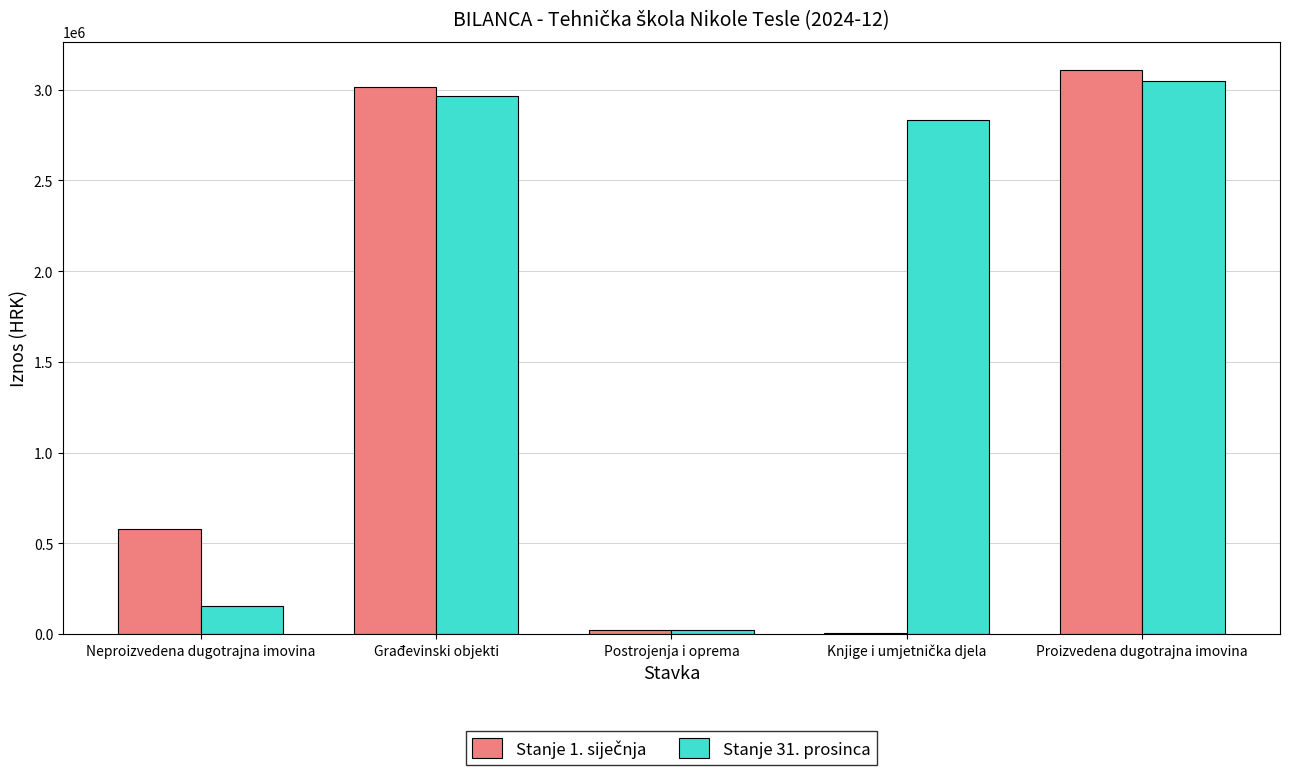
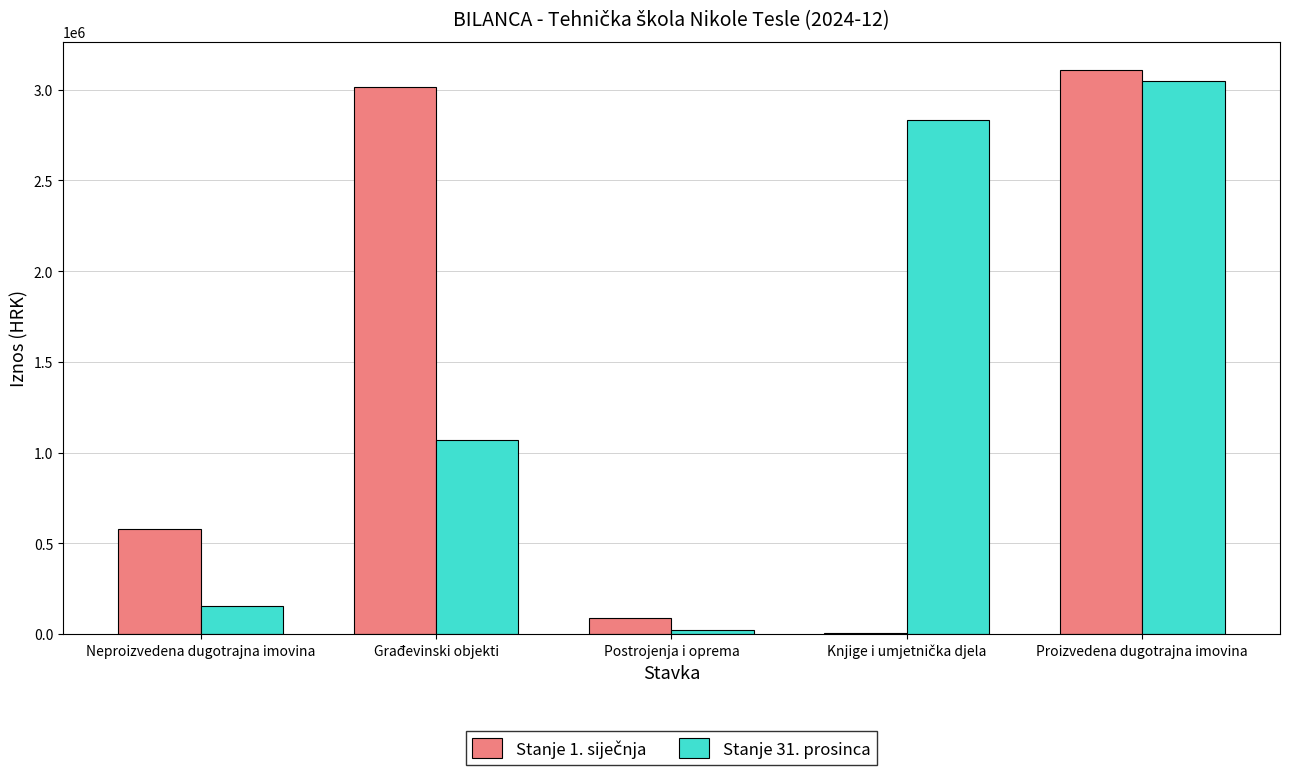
  {
    "Stanje 1. siječnja": {
      "Neproizvedena dugotrajna imovina": 580000,
      "Građevinski objekti": 3010000,
-     "Postrojenja i oprema": 20000,
+     "Postrojenja i oprema": 90000,
      "Proizvedena dugotrajna imovina": 3110000
    },
    "Stanje 31. prosinca": {
      "Neproizvedena dugotrajna imovina": 160000,
-     "Građevinski objekti": 2970000,
+     "Građevinski objekti": 1070000,
      "Postrojenja i oprema": 20000,
      "Knjige i umjetnička djela": 2830000,
      "Proizvedena dugotrajna imovina": 3050000
    }
  }
